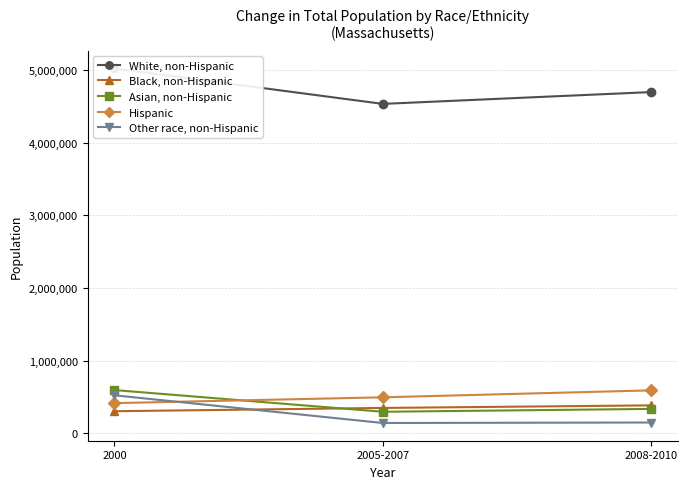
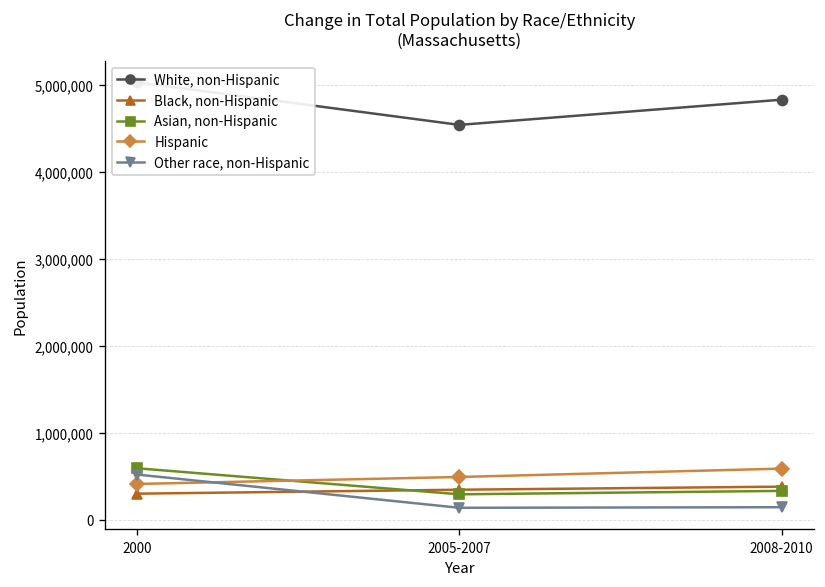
  {
    "White, non-Hispanic": {
      "2005-2007": "4,500,000",
-     "2008-2010": "4,700,000"
+     "2008-2010": "4,800,000"
    },
    "Asian, non-Hispanic": {
      "2000": "600,000",
      "2005-2007": "300,000",
      "2008-2010": "300,000"
    },
    "Other race, non-Hispanic": {
      "2000": "500,000",
      "2005-2007": "100,000",
      "2008-2010": "100,000"
    }
  }
